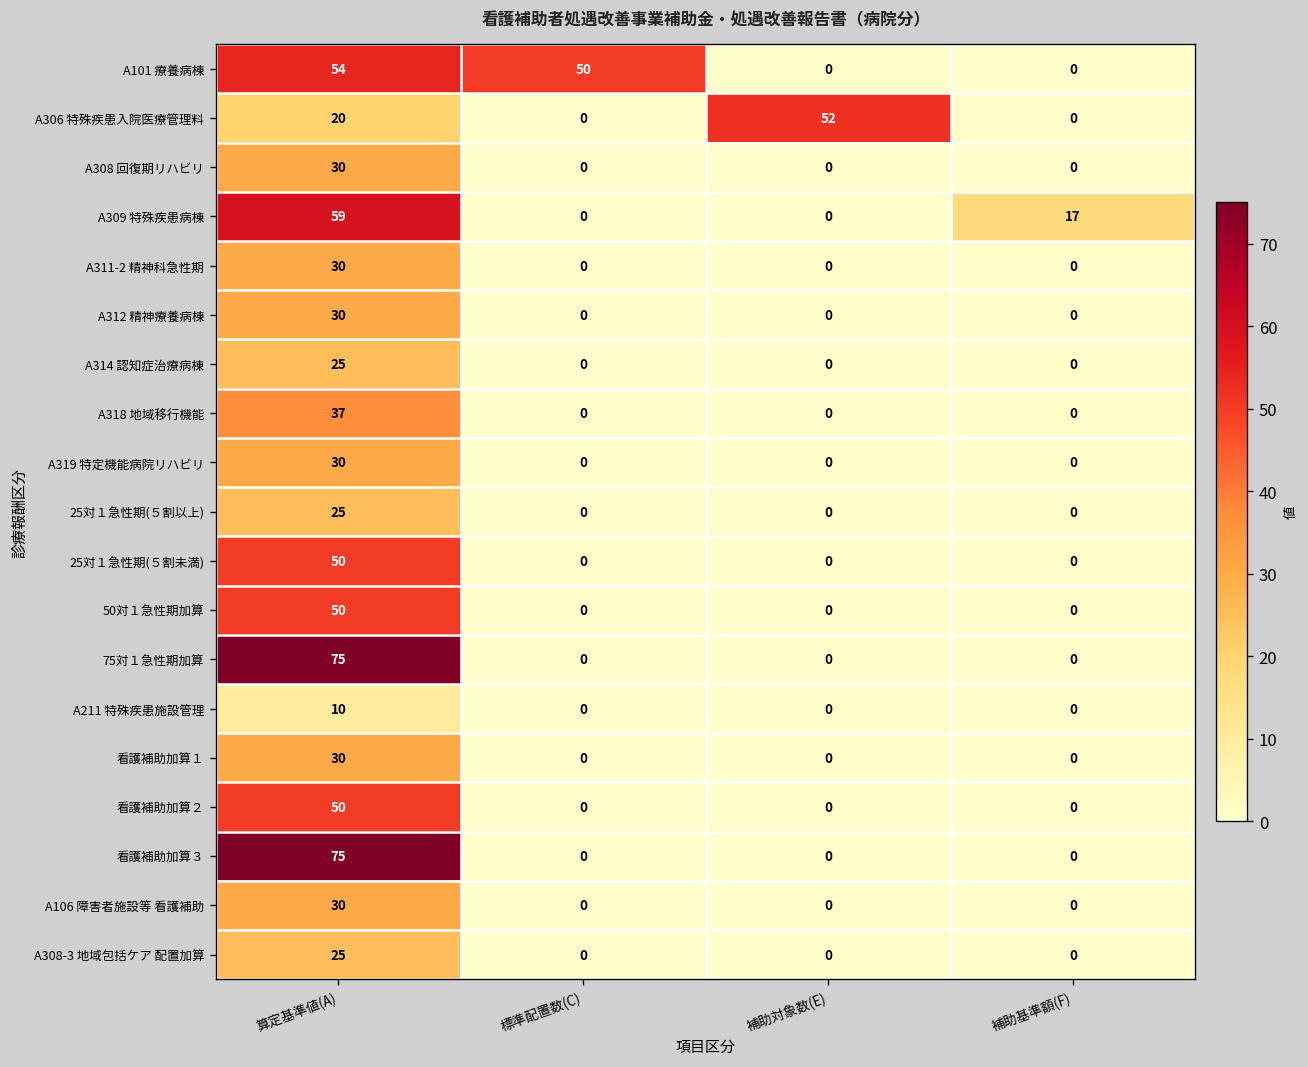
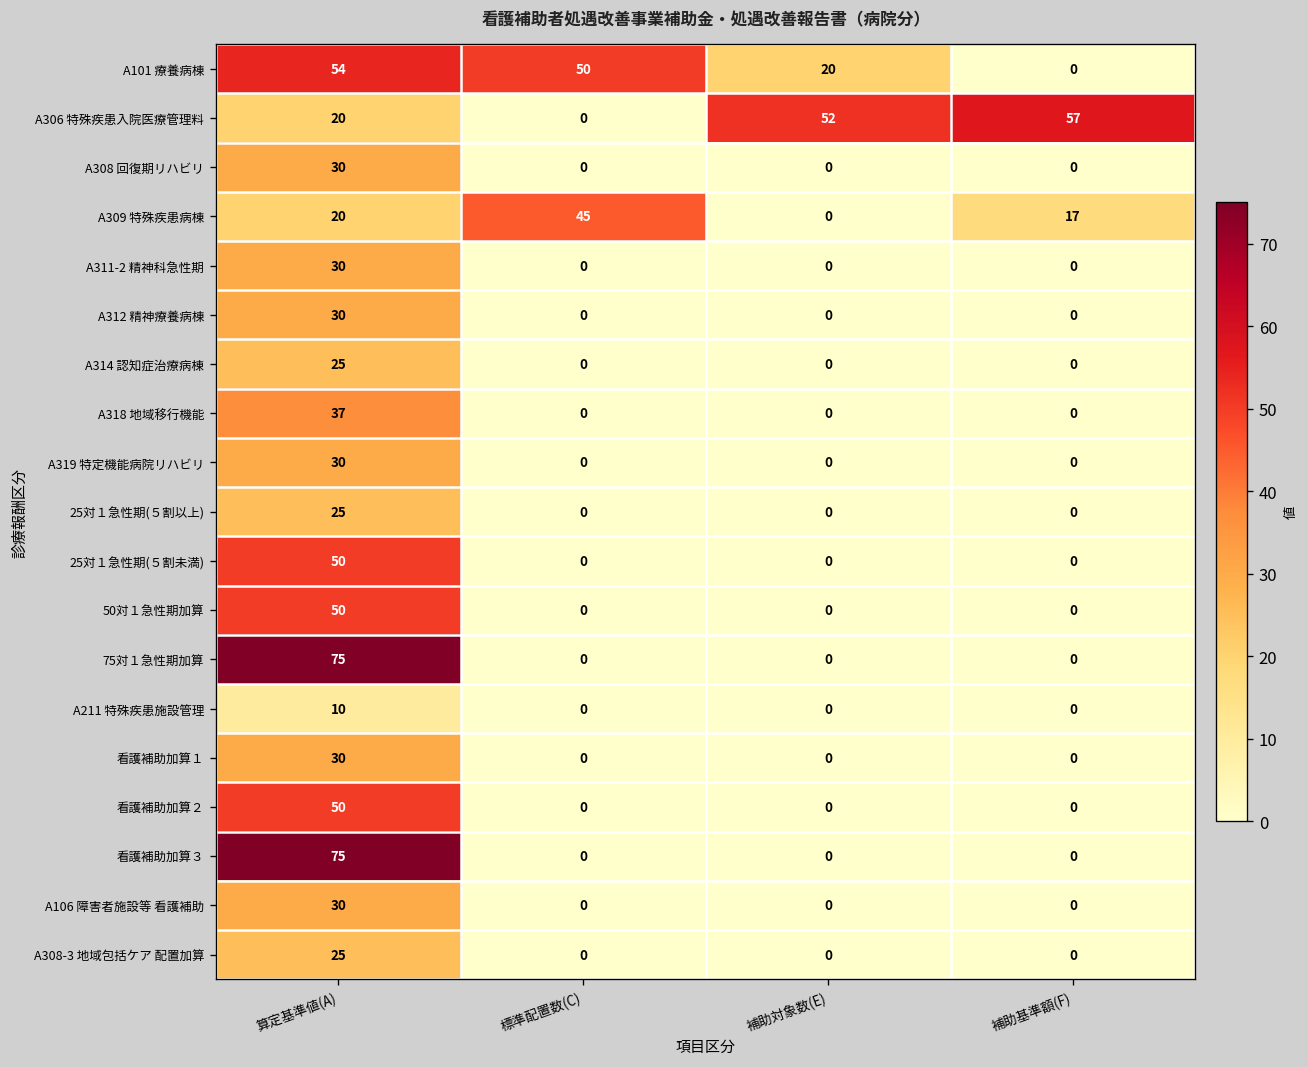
  {
    "A101 療養病棟": {
      "算定基準値(A)": 54,
      "標準配置数(C)": 50,
-     "補助対象数(E)": 0,
+     "補助対象数(E)": 20,
      "補助基準額(F)": 0
    },
    "A306 特殊疾患入院医療管理料": {
      "算定基準値(A)": 20,
      "標準配置数(C)": 0,
      "補助対象数(E)": 52,
-     "補助基準額(F)": 0
+     "補助基準額(F)": 57
    },
    "A308 回復期リハビリ": {
      "算定基準値(A)": 30,
      "標準配置数(C)": 0,
      "補助対象数(E)": 0,
      "補助基準額(F)": 0
    },
    "A309 特殊疾患病棟": {
-     "算定基準値(A)": 59,
-     "標準配置数(C)": 0,
+     "算定基準値(A)": 20,
+     "標準配置数(C)": 45,
      "補助対象数(E)": 0,
      "補助基準額(F)": 17
    },
    "A311-2 精神科急性期": {
      "算定基準値(A)": 30,
      "標準配置数(C)": 0,
      "補助対象数(E)": 0,
      "補助基準額(F)": 0
    },
    "A312 精神療養病棟": {
      "算定基準値(A)": 30,
      "標準配置数(C)": 0,
      "補助対象数(E)": 0,
      "補助基準額(F)": 0
    },
    "A314 認知症治療病棟": {
      "算定基準値(A)": 25,
      "標準配置数(C)": 0,
      "補助対象数(E)": 0,
      "補助基準額(F)": 0
    },
    "A318 地域移行機能": {
      "算定基準値(A)": 37,
      "標準配置数(C)": 0,
      "補助対象数(E)": 0,
      "補助基準額(F)": 0
    },
    "A319 特定機能病院リハビリ": {
      "算定基準値(A)": 30,
      "標準配置数(C)": 0,
      "補助対象数(E)": 0,
      "補助基準額(F)": 0
    },
    "25対１急性期(５割以上)": {
      "算定基準値(A)": 25,
      "標準配置数(C)": 0,
      "補助対象数(E)": 0,
      "補助基準額(F)": 0
    },
    "25対１急性期(５割未満)": {
      "算定基準値(A)": 50,
      "標準配置数(C)": 0,
      "補助対象数(E)": 0,
      "補助基準額(F)": 0
    },
    "50対１急性期加算": {
      "算定基準値(A)": 50,
      "標準配置数(C)": 0,
      "補助対象数(E)": 0,
      "補助基準額(F)": 0
    },
    "75対１急性期加算": {
      "算定基準値(A)": 75,
      "標準配置数(C)": 0,
      "補助対象数(E)": 0,
      "補助基準額(F)": 0
    },
    "A211 特殊疾患施設管理": {
      "算定基準値(A)": 10,
      "標準配置数(C)": 0,
      "補助対象数(E)": 0,
      "補助基準額(F)": 0
    },
    "看護補助加算１": {
      "算定基準値(A)": 30,
      "標準配置数(C)": 0,
      "補助対象数(E)": 0,
      "補助基準額(F)": 0
    },
    "看護補助加算２": {
      "算定基準値(A)": 50,
      "標準配置数(C)": 0,
      "補助対象数(E)": 0,
      "補助基準額(F)": 0
    },
    "看護補助加算３": {
      "算定基準値(A)": 75,
      "標準配置数(C)": 0,
      "補助対象数(E)": 0,
      "補助基準額(F)": 0
    },
    "A106 障害者施設等 看護補助": {
      "算定基準値(A)": 30,
      "標準配置数(C)": 0,
      "補助対象数(E)": 0,
      "補助基準額(F)": 0
    },
    "A308-3 地域包括ケア 配置加算": {
      "算定基準値(A)": 25,
      "標準配置数(C)": 0,
      "補助対象数(E)": 0,
      "補助基準額(F)": 0
    }
  }
